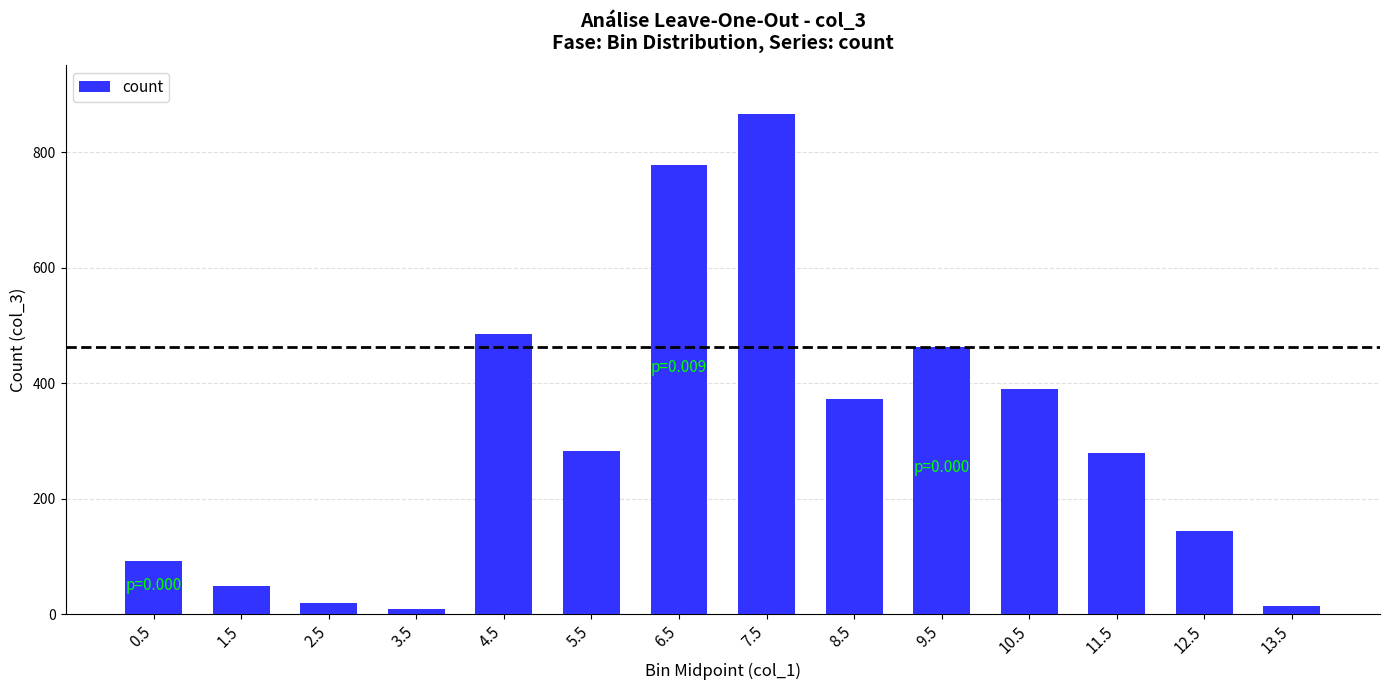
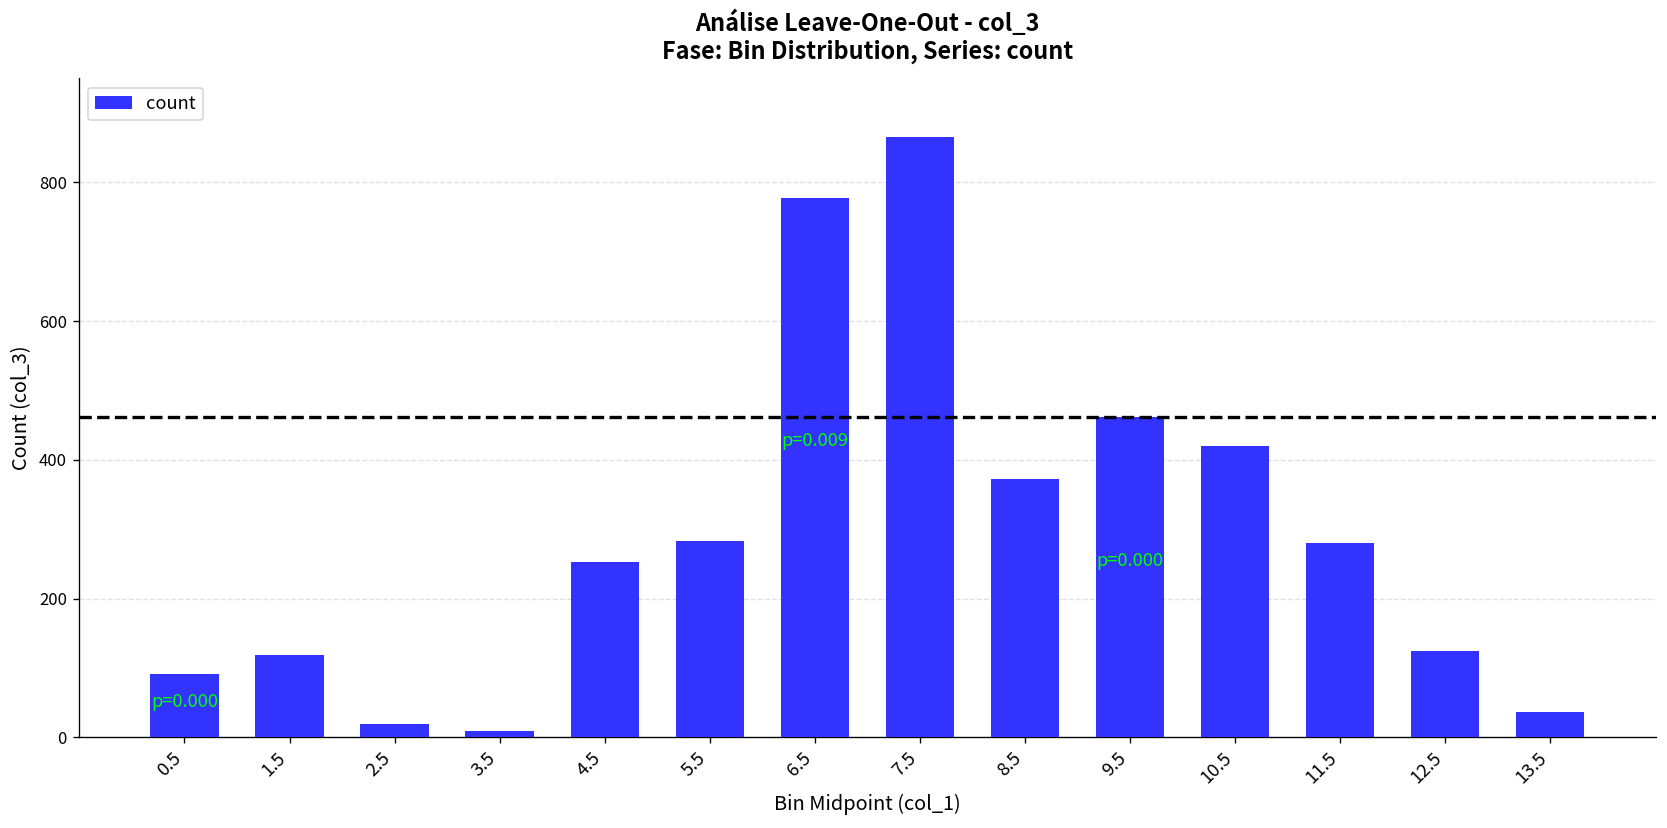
  {
-   "1.5": 50,
+   "1.5": 120,
    "2.5": 20,
    "3.5": 10,
-   "4.5": 490,
+   "4.5": 250,
    "5.5": 280,
    "7.5": 870,
    "8.5": 370,
-   "10.5": 390,
+   "10.5": 420,
    "11.5": 280,
-   "12.5": 140,
-   "13.5": 20
+   "12.5": 120,
+   "13.5": 40
  }
